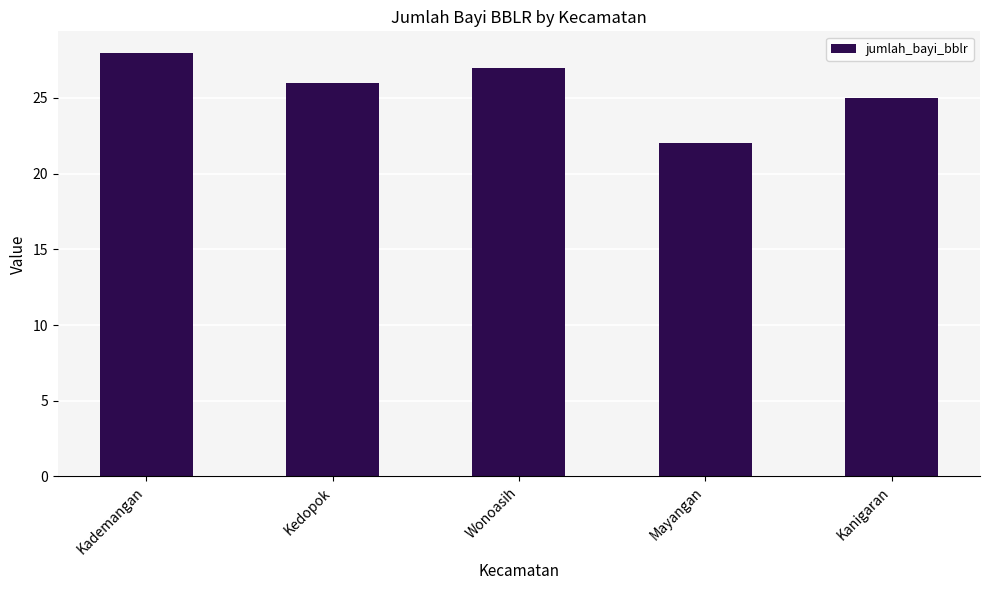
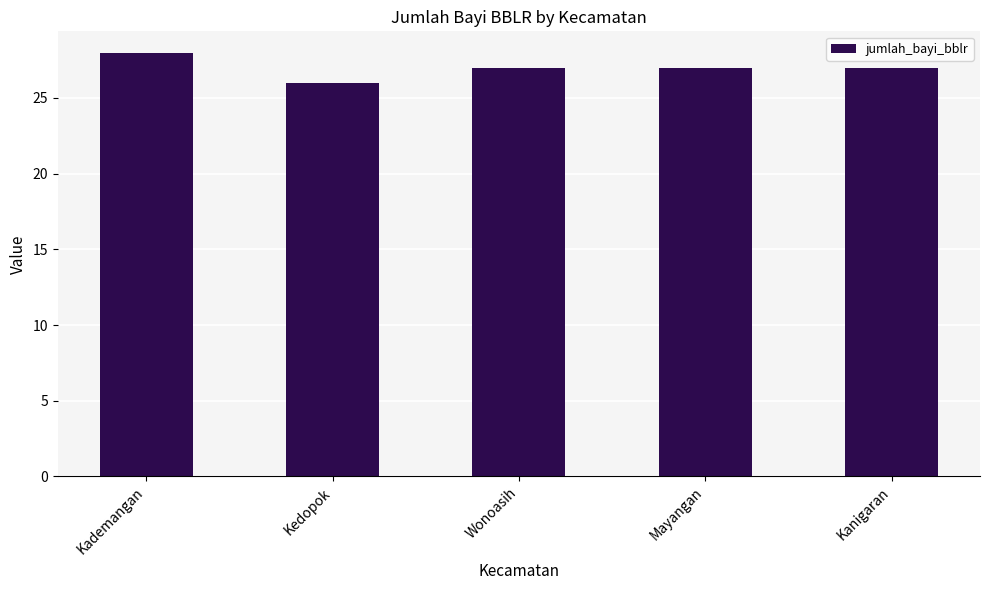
  {
    "Kademangan": 28,
    "Kedopok": 26,
    "Wonoasih": 27,
-   "Mayangan": 22,
-   "Kanigaran": 25
+   "Mayangan": 27,
+   "Kanigaran": 27
  }
